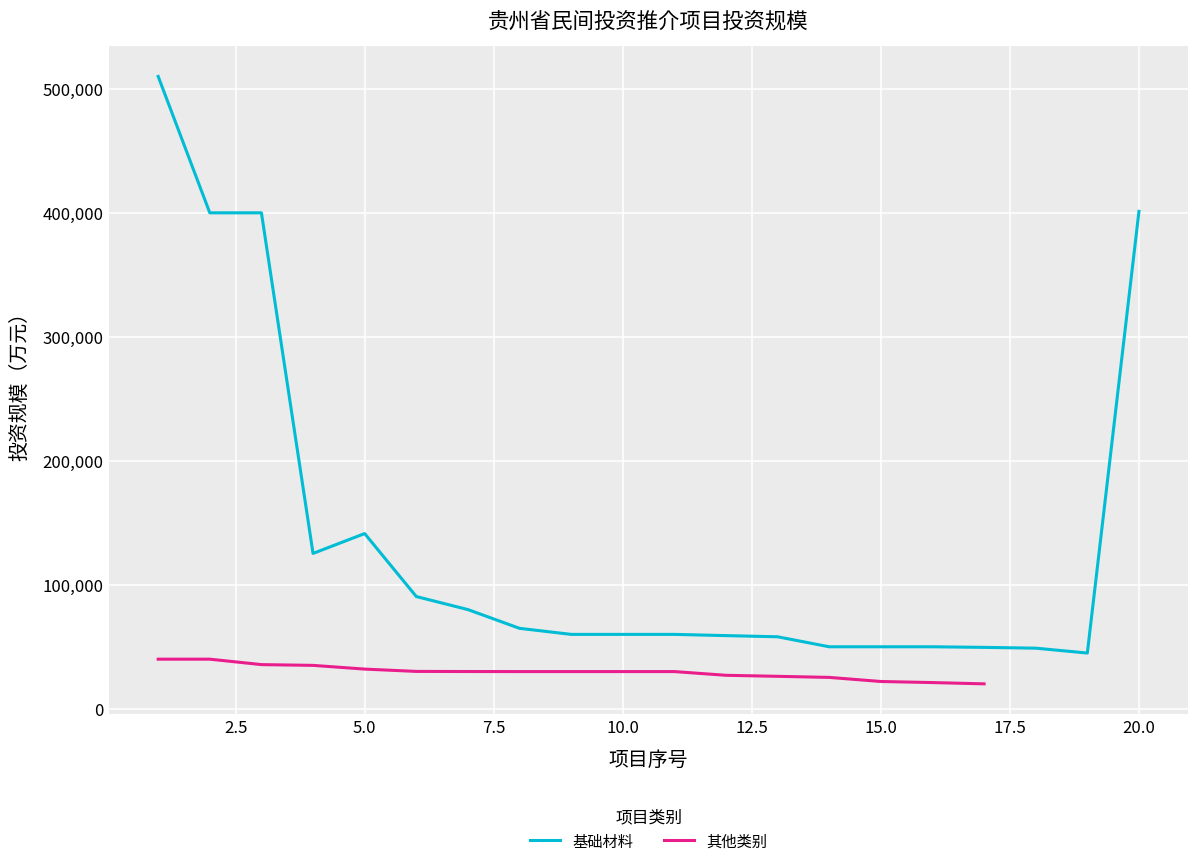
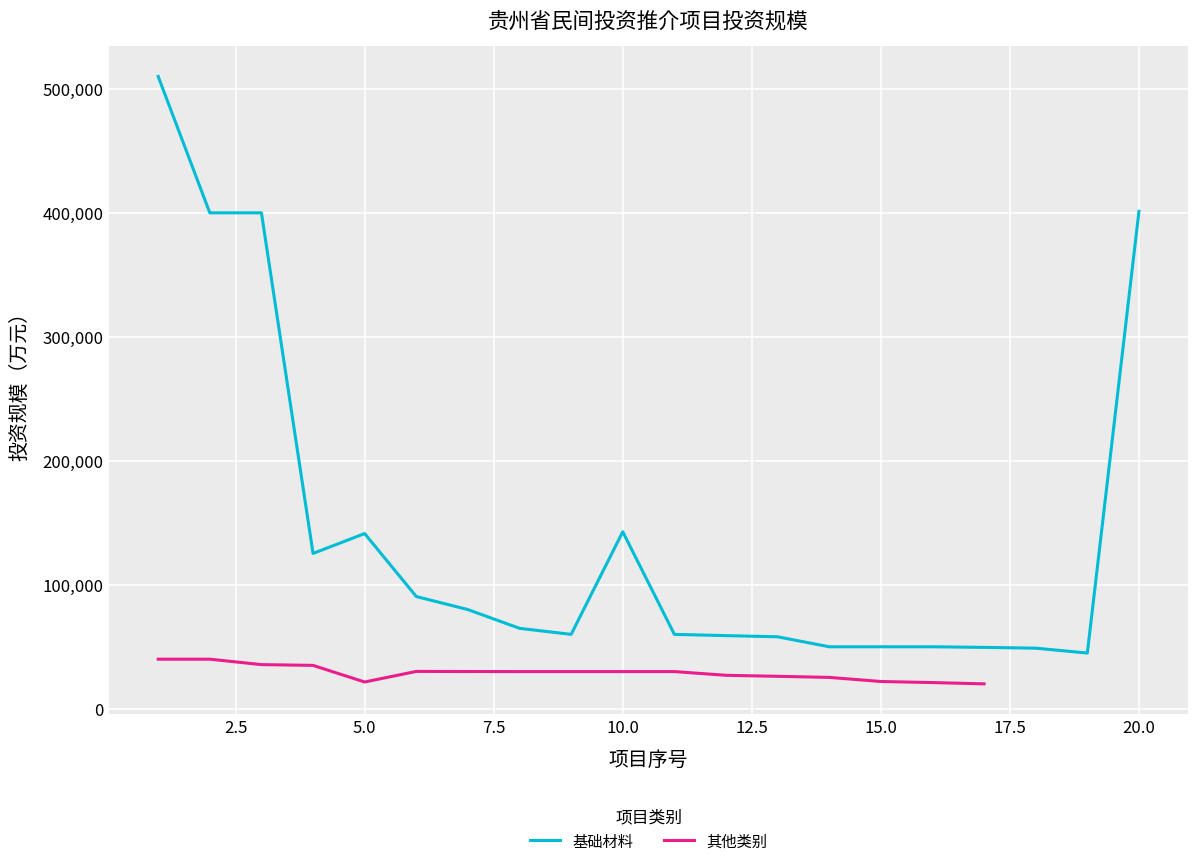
  {
    "基础材料": {
      "5.0": "141,000",
-     "10.0": "60,000",
+     "10.0": "143,000",
      "15.0": "50,000",
      "20.0": "401,000"
    },
    "其他类别": {
-     "5.0": "32,000",
+     "5.0": "22,000",
      "10.0": "30,000",
      "15.0": "22,000"
    }
  }
